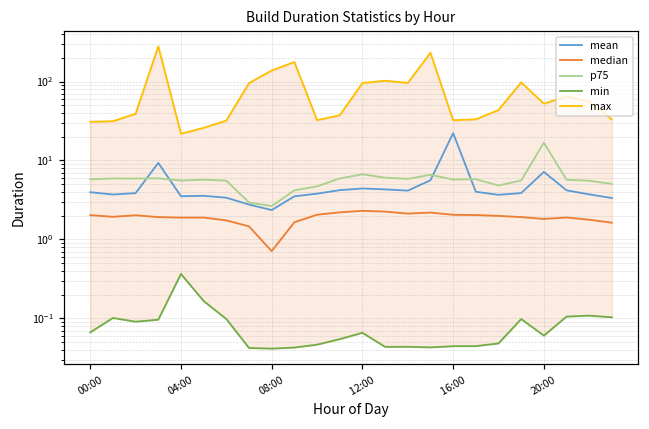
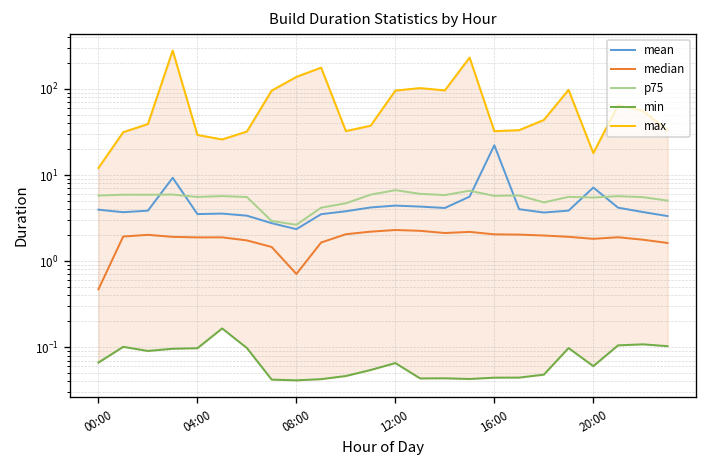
  {
    "mean": {
      "00:00": 4,
      "04:00": 4,
      "08:00": 2.4,
      "12:00": 4,
      "16:00": 22,
      "20:00": 7
    },
    "median": {
-     "00:00": 2.0,
+     "00:00": 0.5,
      "04:00": 1.9,
      "08:00": 0.7,
      "12:00": 2.3,
      "16:00": 2.0,
      "20:00": 1.8
    },
    "p75": {
      "00:00": 6,
      "04:00": 6,
      "08:00": 2.6,
      "12:00": 7,
      "16:00": 6,
-     "20:00": 17
+     "20:00": 5
    },
    "min": {
      "00:00": 0.07,
-     "04:00": 0.4,
+     "04:00": 0.10,
      "08:00": 0.04,
      "12:00": 0.07,
      "16:00": 0.04,
      "20:00": 0.06
    },
    "max": {
-     "00:00": 31,
-     "04:00": 22,
+     "00:00": 12,
+     "04:00": 29,
      "08:00": 140,
      "12:00": 100,
      "16:00": 30,
-     "20:00": 50
+     "20:00": 18
    }
  }
